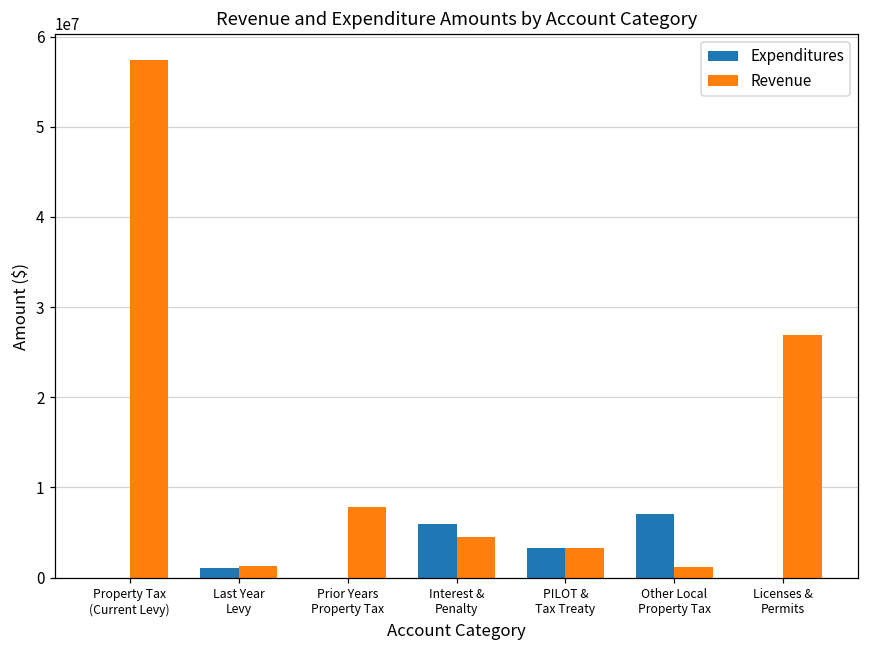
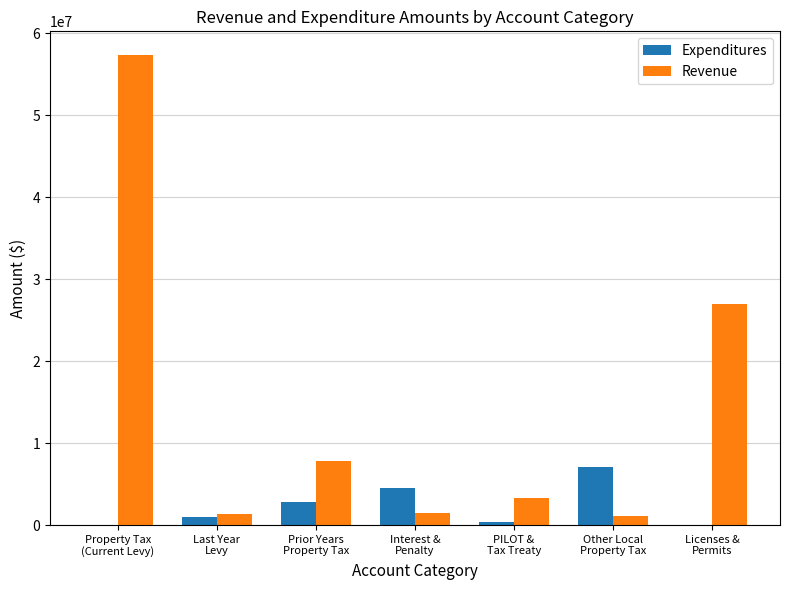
  {
    "Expenditures": {
      "Property Tax (Current Levy)": 0,
      "Last Year Levy": 1000000,
-     "Prior Years Property Tax": 0,
-     "Interest & Penalty": 6000000,
-     "PILOT & Tax Treaty": 3000000,
+     "Prior Years Property Tax": 3000000,
+     "Interest & Penalty": 5000000,
+     "PILOT & Tax Treaty": 0,
      "Other Local Property Tax": 7000000,
      "Licenses & Permits": 0
    },
    "Revenue": {
      "Property Tax (Current Levy)": 57000000,
      "Last Year Levy": 1000000,
      "Prior Years Property Tax": 8000000,
-     "Interest & Penalty": 5000000,
+     "Interest & Penalty": 1000000,
      "PILOT & Tax Treaty": 3000000,
      "Other Local Property Tax": 1000000,
      "Licenses & Permits": 27000000
    }
  }
